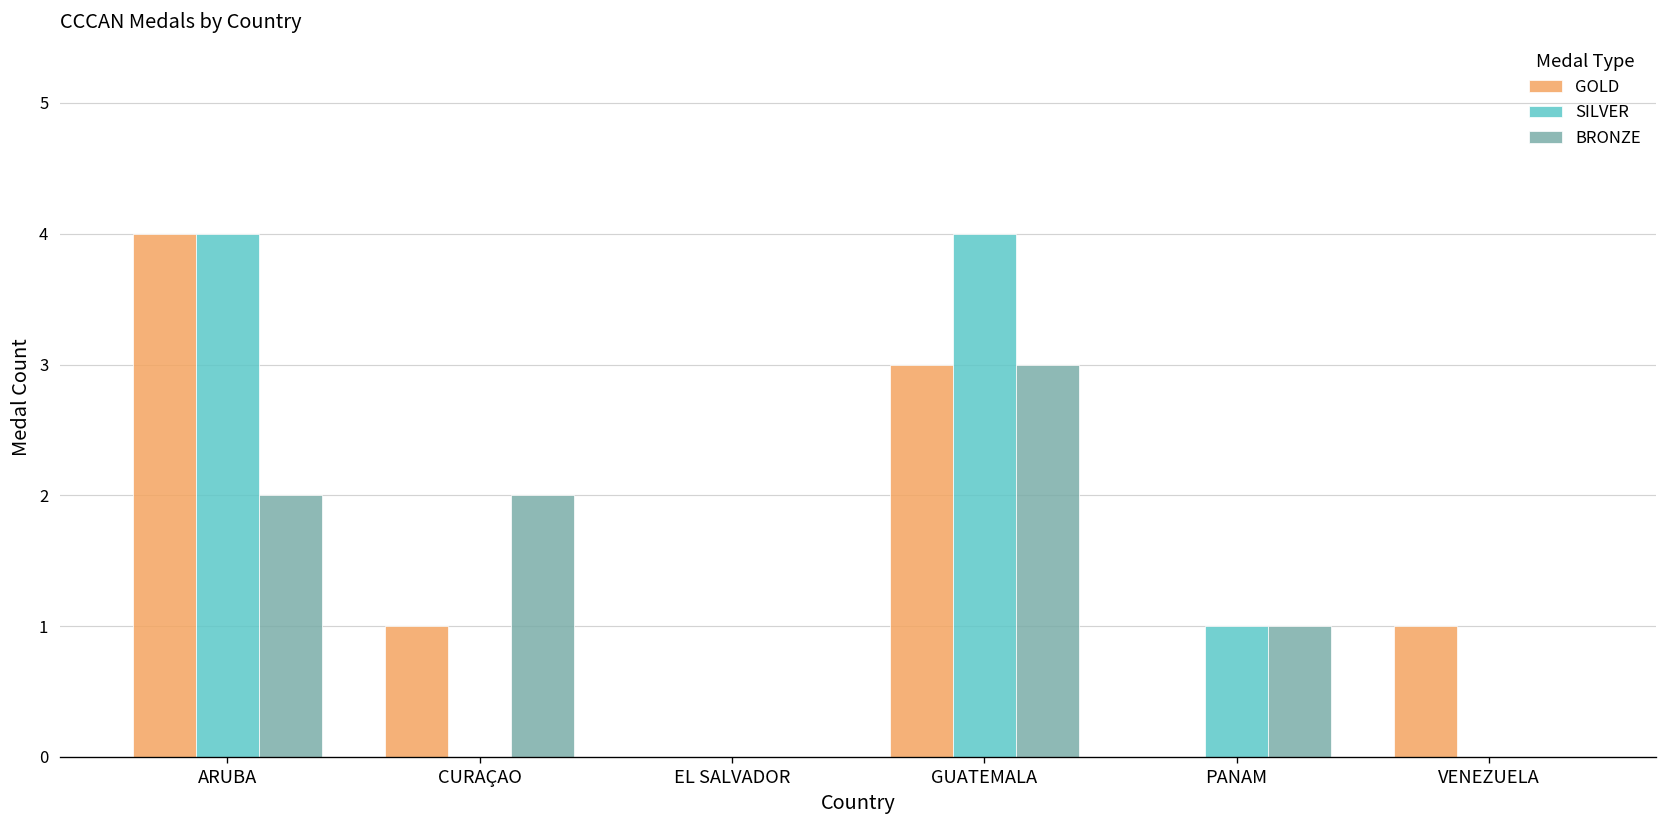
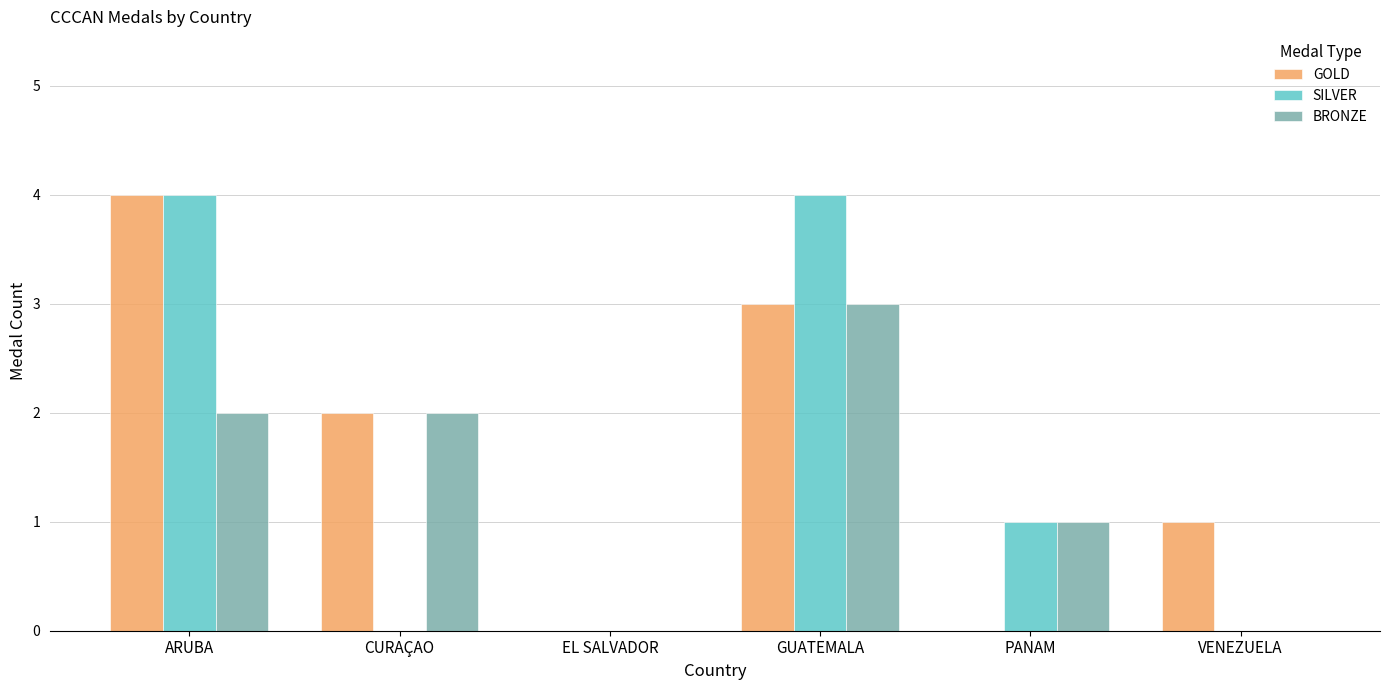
  {
    "GOLD": {
      "ARUBA": 4,
-     "CURAÇAO": 1,
+     "CURAÇAO": 2,
      "EL SALVADOR": 0,
      "GUATEMALA": 3,
      "PANAM": 0,
      "VENEZUELA": 1
    }
  }
